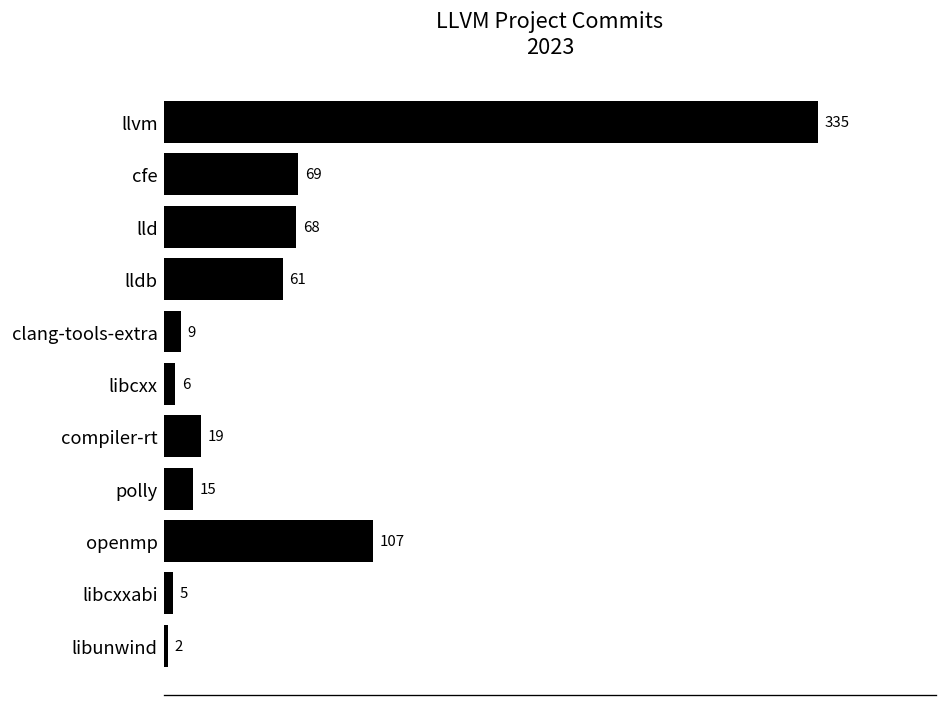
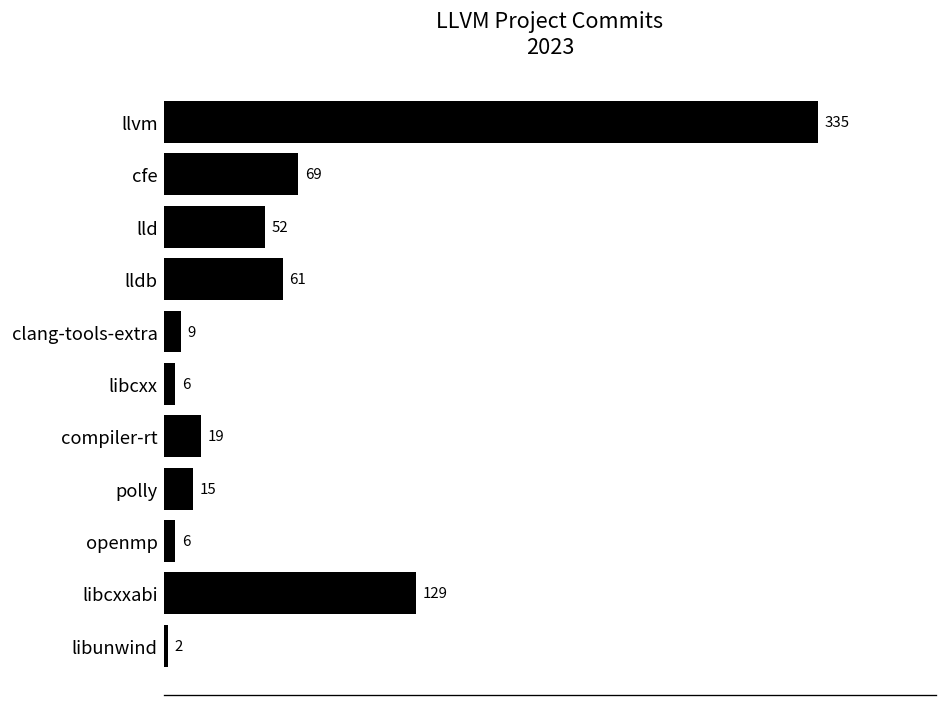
  {
    "llvm": 335,
    "cfe": 69,
-   "lld": 68,
+   "lld": 52,
    "lldb": 61,
    "clang-tools-extra": 9,
    "libcxx": 6,
    "compiler-rt": 19,
    "polly": 15,
-   "openmp": 107,
-   "libcxxabi": 5,
+   "openmp": 6,
+   "libcxxabi": 129,
    "libunwind": 2
  }
